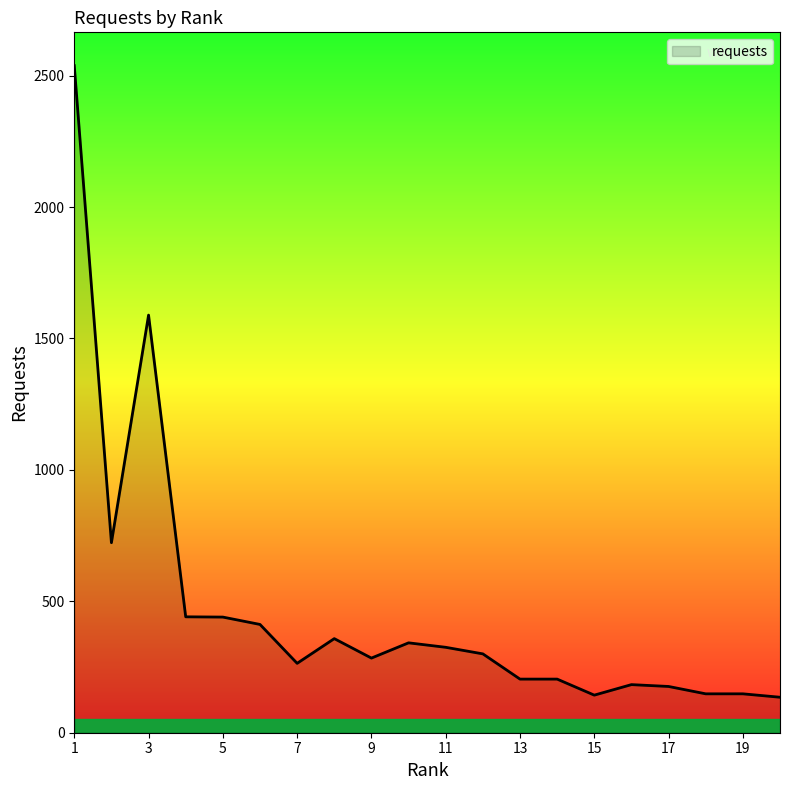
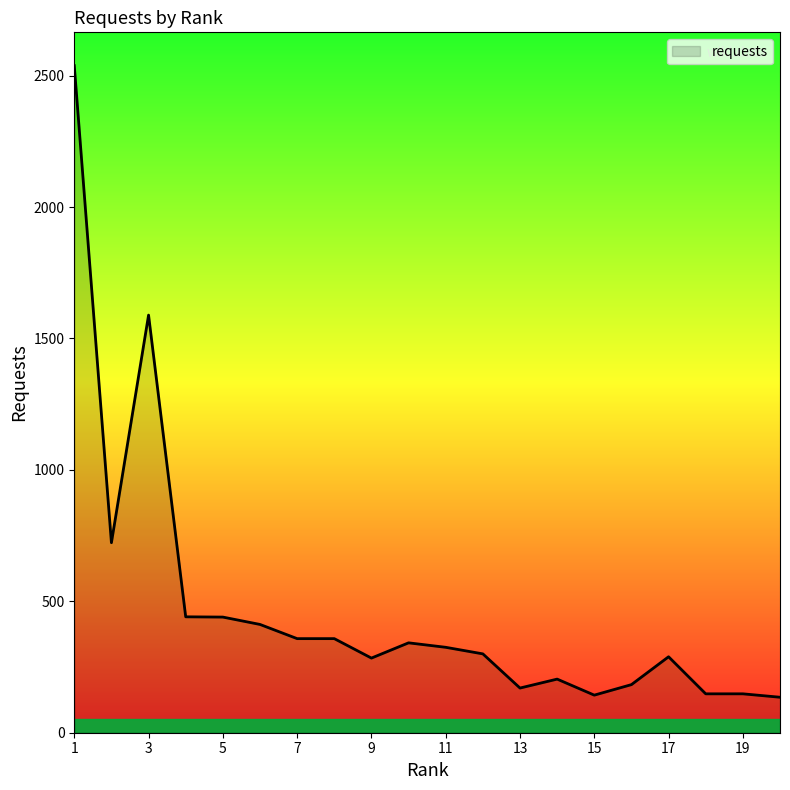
  {
    "1": 2540,
    "3": 1590,
    "5": 440,
-   "7": 260,
+   "7": 360,
    "9": 280,
    "11": 330,
-   "13": 200,
+   "13": 170,
    "15": 140,
-   "17": 180,
+   "17": 290,
    "19": 150
  }
